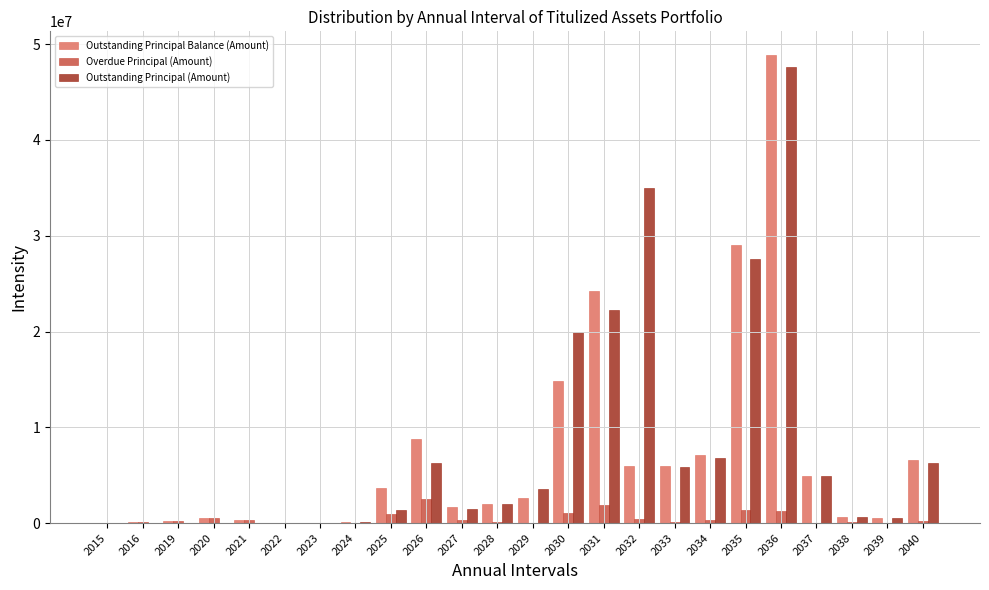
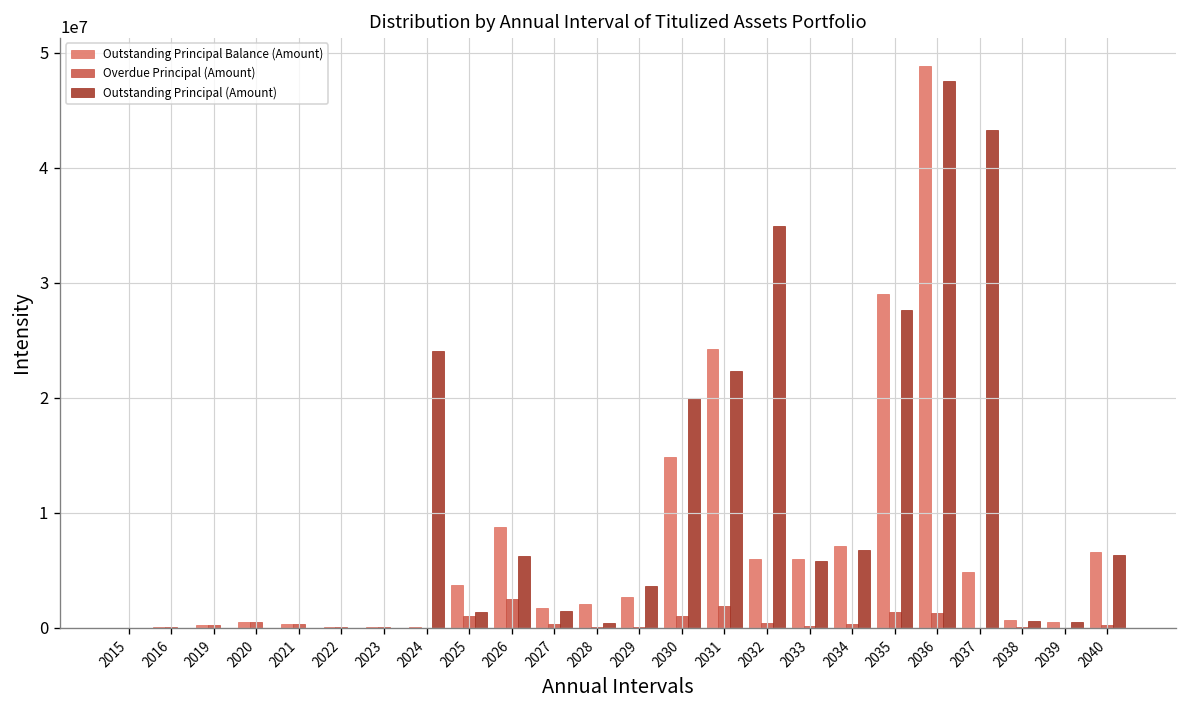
  {
    "Outstanding Principal (Amount)": {
      "2015": 0,
      "2016": 0,
      "2019": 0,
      "2020": 0,
      "2021": 0,
      "2022": 0,
      "2023": 0,
-     "2024": 0,
+     "2024": 24000000,
      "2025": 1000000,
      "2026": 6000000,
      "2027": 1000000,
-     "2028": 2000000,
+     "2028": 0,
      "2029": 4000000,
      "2030": 20000000,
      "2031": 22000000,
      "2032": 35000000,
      "2033": 6000000,
      "2034": 7000000,
      "2035": 28000000,
      "2036": 48000000,
-     "2037": 5000000,
+     "2037": 43000000,
      "2038": 1000000,
      "2039": 1000000,
      "2040": 6000000
    }
  }
